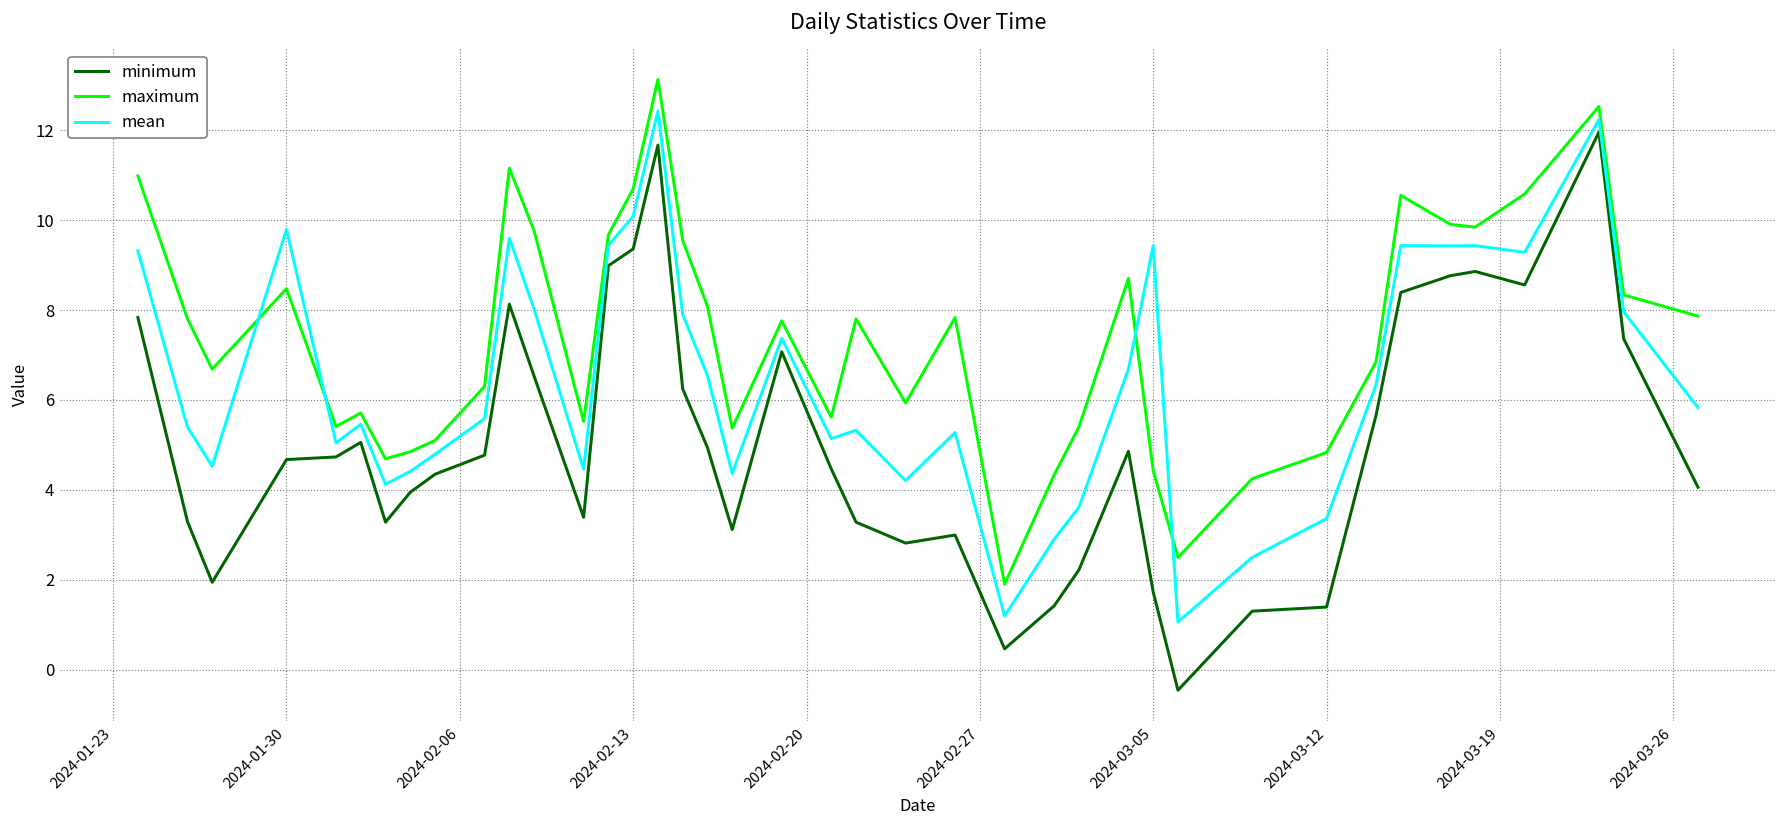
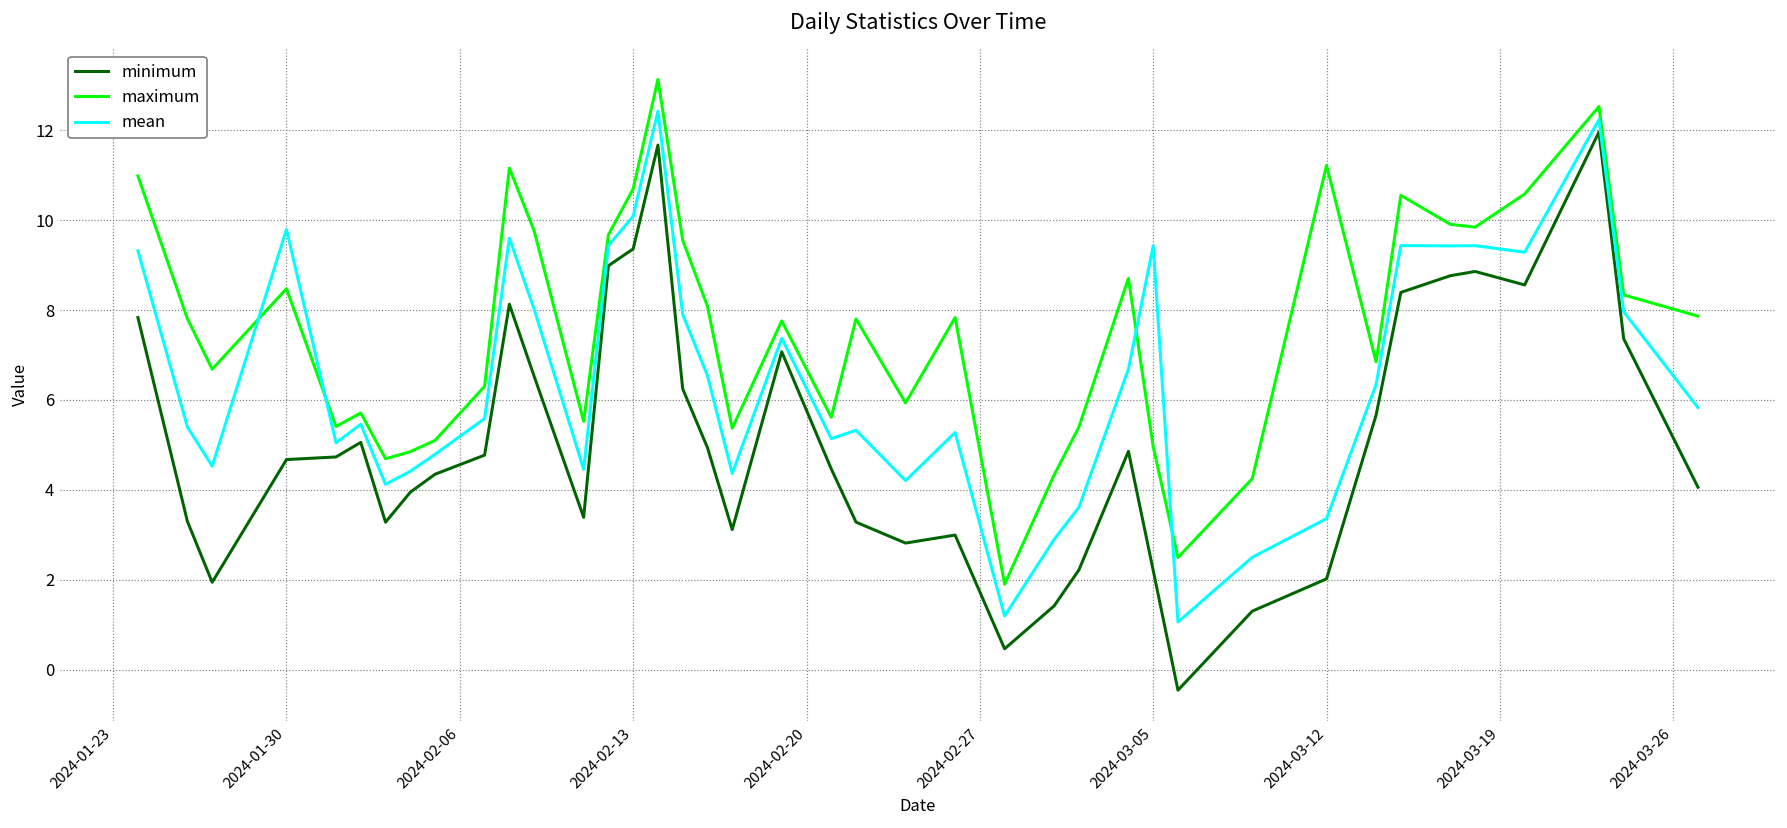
  {
    "minimum": {
      "2024-01-30": 4.7,
      "2024-02-13": 9.4,
-     "2024-03-05": 1.7,
-     "2024-03-12": 1.4
+     "2024-03-05": 2.2,
+     "2024-03-12": 2.0
    },
    "maximum": {
      "2024-01-30": 8.5,
      "2024-02-13": 10.7,
-     "2024-03-05": 4.4,
-     "2024-03-12": 4.8
+     "2024-03-05": 5.0,
+     "2024-03-12": 11.2
    },
    "mean": {
      "2024-01-30": 9.8,
      "2024-02-13": 10.1,
      "2024-03-05": 9.4,
      "2024-03-12": 3.4
    }
  }
